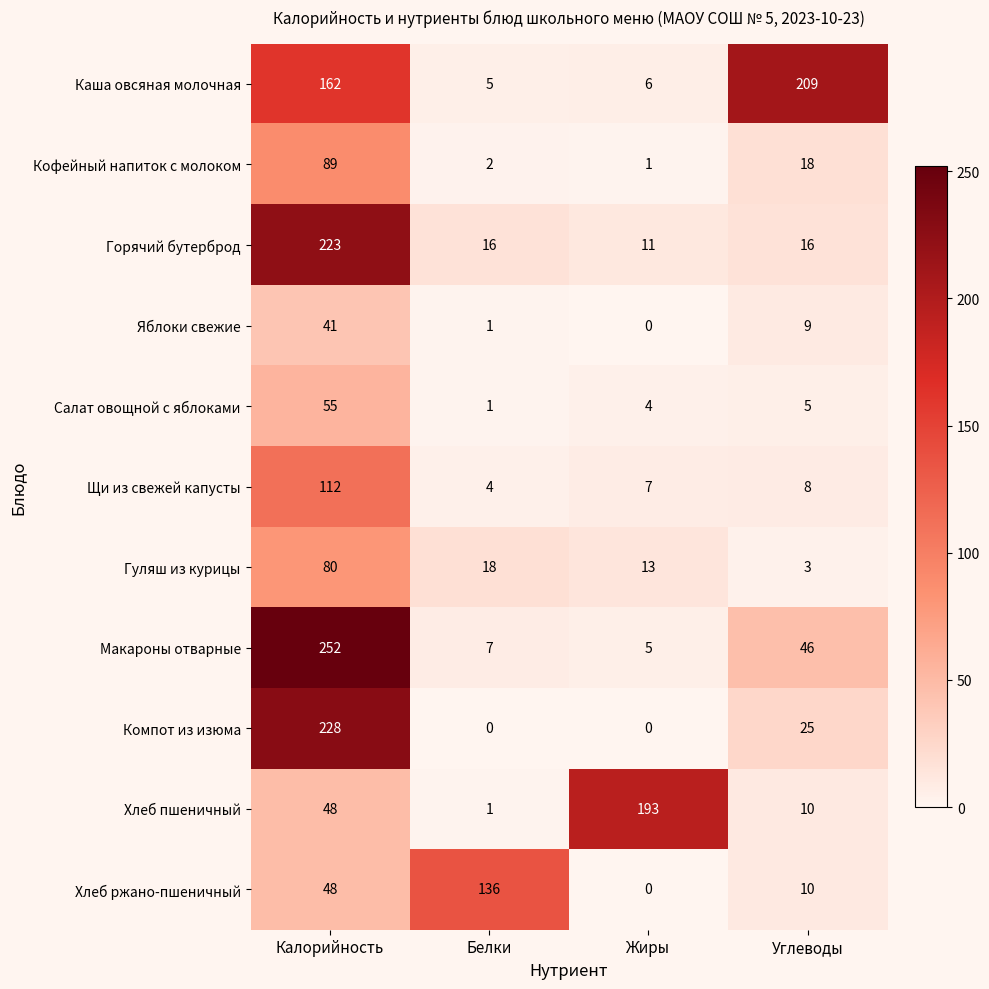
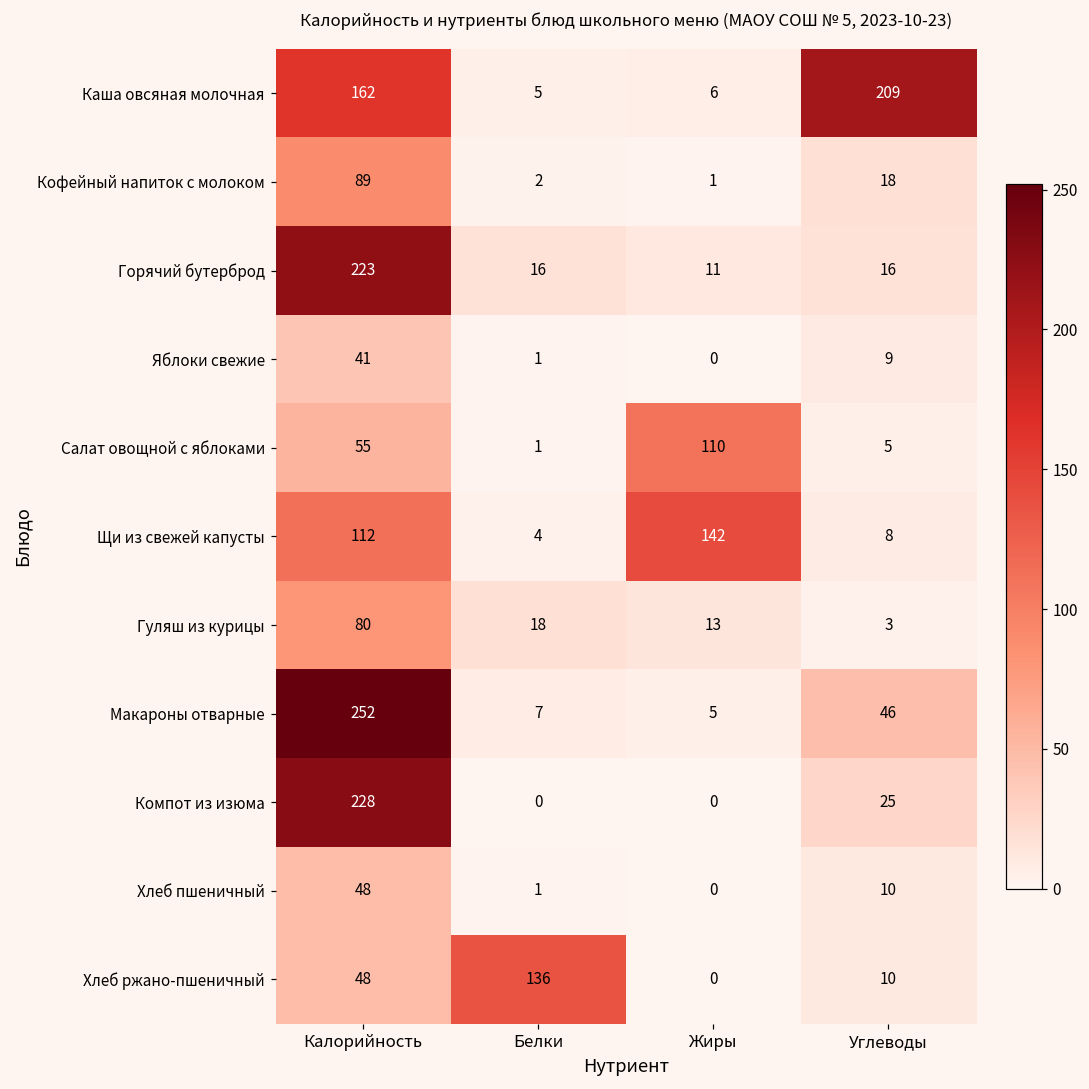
  {
    "Каша овсяная молочная": {
      "Калорийность": 162,
      "Белки": 5,
      "Жиры": 6,
      "Углеводы": 209
    },
    "Кофейный напиток с молоком": {
      "Калорийность": 89,
      "Белки": 2,
      "Жиры": 1,
      "Углеводы": 18
    },
    "Горячий бутерброд": {
      "Калорийность": 223,
      "Белки": 16,
      "Жиры": 11,
      "Углеводы": 16
    },
    "Яблоки свежие": {
      "Калорийность": 41,
      "Белки": 1,
      "Жиры": 0,
      "Углеводы": 9
    },
    "Салат овощной с яблоками": {
      "Калорийность": 55,
      "Белки": 1,
-     "Жиры": 4,
+     "Жиры": 110,
      "Углеводы": 5
    },
    "Щи из свежей капусты": {
      "Калорийность": 112,
      "Белки": 4,
-     "Жиры": 7,
+     "Жиры": 142,
      "Углеводы": 8
    },
    "Гуляш из курицы": {
      "Калорийность": 80,
      "Белки": 18,
      "Жиры": 13,
      "Углеводы": 3
    },
    "Макароны отварные": {
      "Калорийность": 252,
      "Белки": 7,
      "Жиры": 5,
      "Углеводы": 46
    },
    "Компот из изюма": {
      "Калорийность": 228,
      "Белки": 0,
      "Жиры": 0,
      "Углеводы": 25
    },
    "Хлеб пшеничный": {
      "Калорийность": 48,
      "Белки": 1,
-     "Жиры": 193,
+     "Жиры": 0,
      "Углеводы": 10
    },
    "Хлеб ржано-пшеничный": {
      "Калорийность": 48,
      "Белки": 136,
      "Жиры": 0,
      "Углеводы": 10
    }
  }
